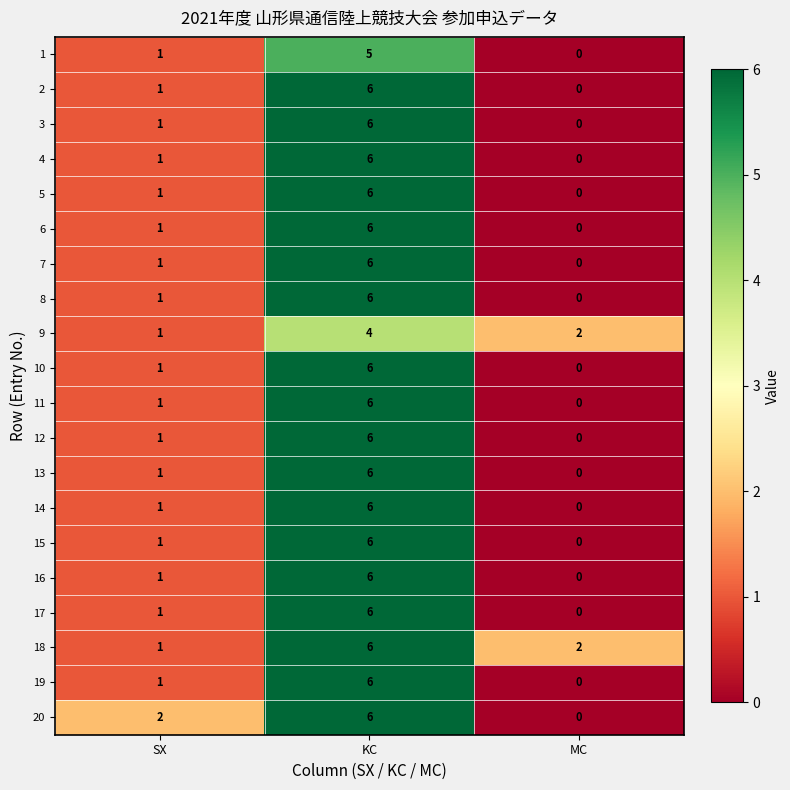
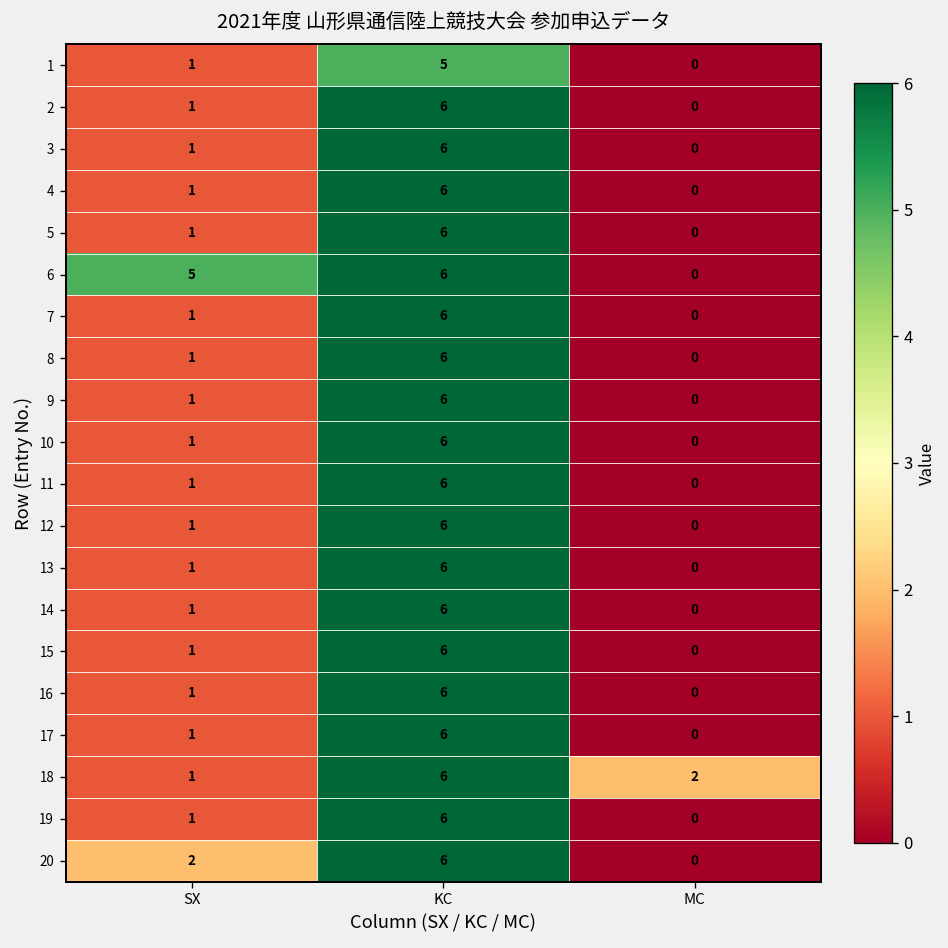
  {
    "1": {
      "SX": 1,
      "KC": 5,
      "MC": 0
    },
    "2": {
      "SX": 1,
      "KC": 6,
      "MC": 0
    },
    "3": {
      "SX": 1,
      "KC": 6,
      "MC": 0
    },
    "4": {
      "SX": 1,
      "KC": 6,
      "MC": 0
    },
    "5": {
      "SX": 1,
      "KC": 6,
      "MC": 0
    },
    "6": {
-     "SX": 1,
+     "SX": 5,
      "KC": 6,
      "MC": 0
    },
    "7": {
      "SX": 1,
      "KC": 6,
      "MC": 0
    },
    "8": {
      "SX": 1,
      "KC": 6,
      "MC": 0
    },
    "9": {
      "SX": 1,
-     "KC": 4,
-     "MC": 2
+     "KC": 6,
+     "MC": 0
    },
    "10": {
      "SX": 1,
      "KC": 6,
      "MC": 0
    },
    "11": {
      "SX": 1,
      "KC": 6,
      "MC": 0
    },
    "12": {
      "SX": 1,
      "KC": 6,
      "MC": 0
    },
    "13": {
      "SX": 1,
      "KC": 6,
      "MC": 0
    },
    "14": {
      "SX": 1,
      "KC": 6,
      "MC": 0
    },
    "15": {
      "SX": 1,
      "KC": 6,
      "MC": 0
    },
    "16": {
      "SX": 1,
      "KC": 6,
      "MC": 0
    },
    "17": {
      "SX": 1,
      "KC": 6,
      "MC": 0
    },
    "18": {
      "SX": 1,
      "KC": 6,
      "MC": 2
    },
    "19": {
      "SX": 1,
      "KC": 6,
      "MC": 0
    },
    "20": {
      "SX": 2,
      "KC": 6,
      "MC": 0
    }
  }
